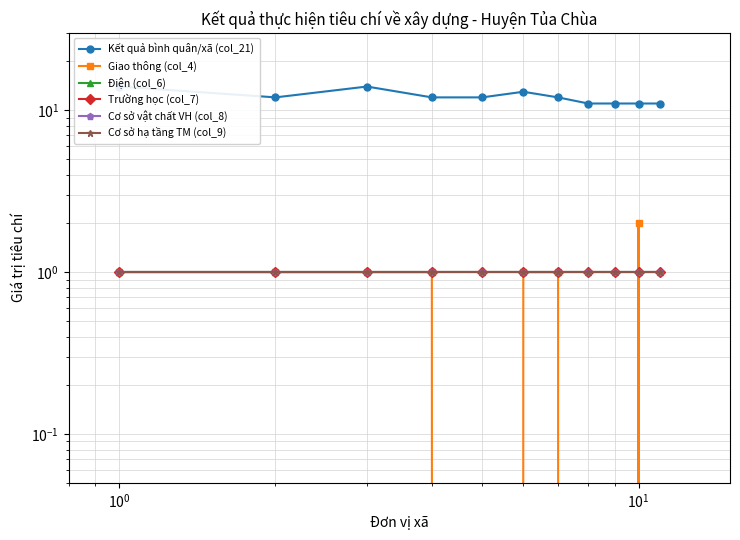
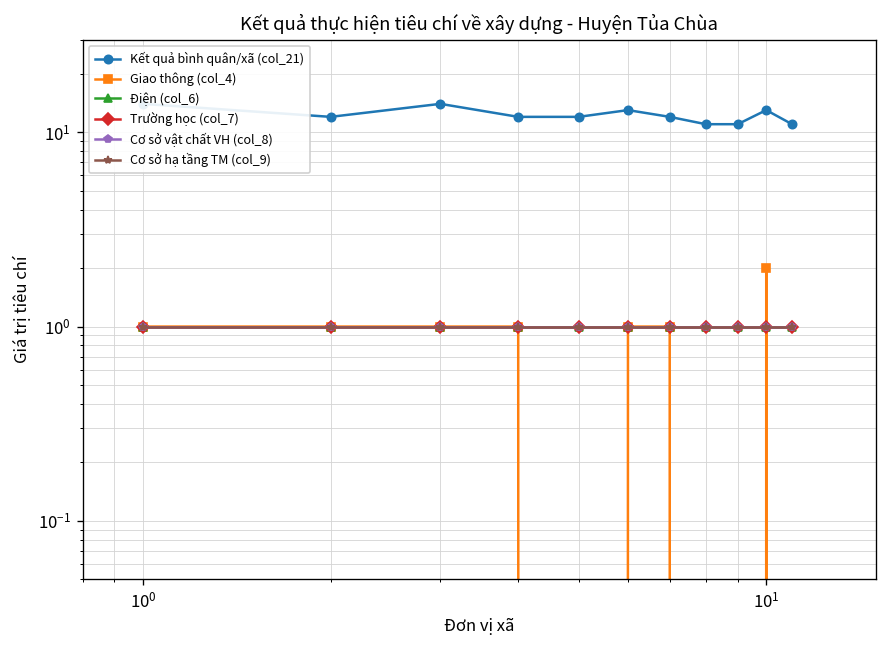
  {
    "Kết quả bình quân/xã (col_21)": {
-     "10^1": 11
+     "10^1": 13
    },
    "Giao thông (col_4)": {
      "10^1": 2
    },
    "Cơ sở hạ tầng TM (col_9)": {
      "10^1": 1
    }
  }
